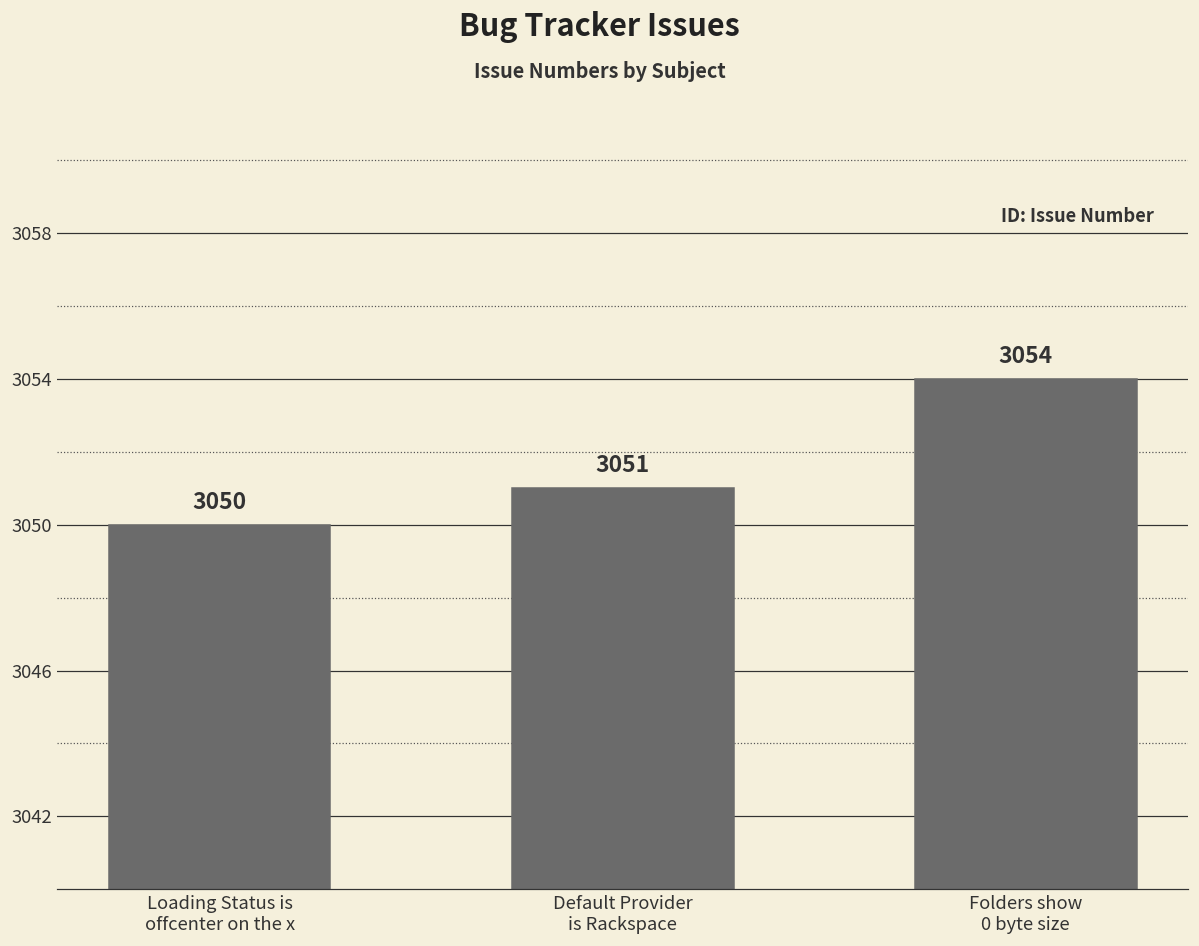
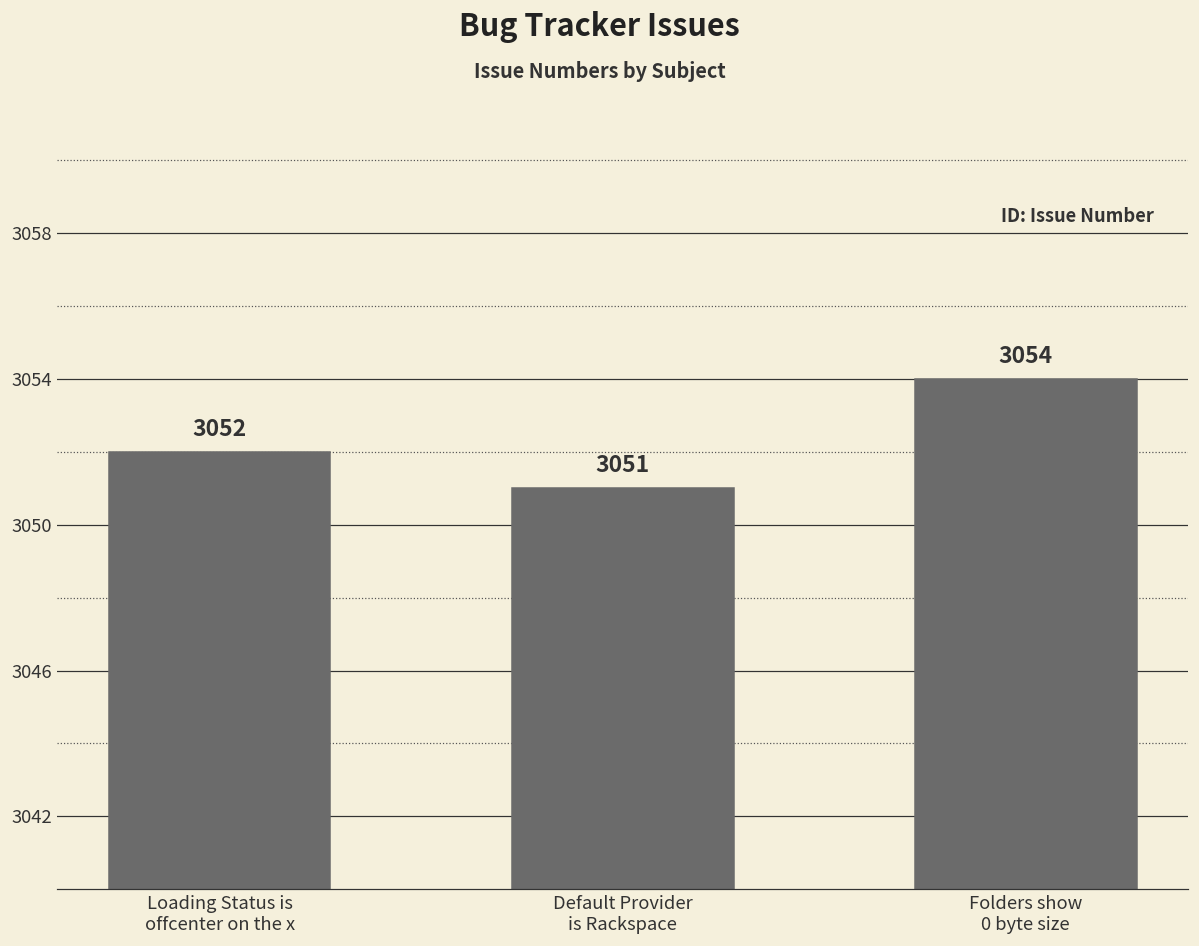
  {
-   "Loading Status is offcenter on the x": 3050,
+   "Loading Status is offcenter on the x": 3052,
    "Default Provider is Rackspace": 3051,
    "Folders show 0 byte size": 3054
  }
